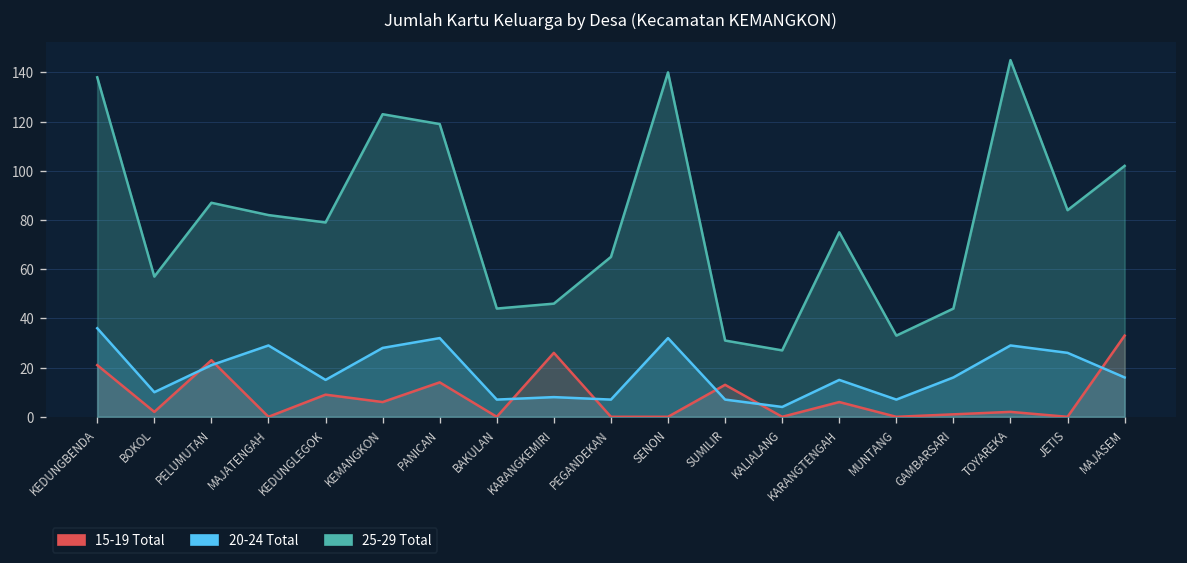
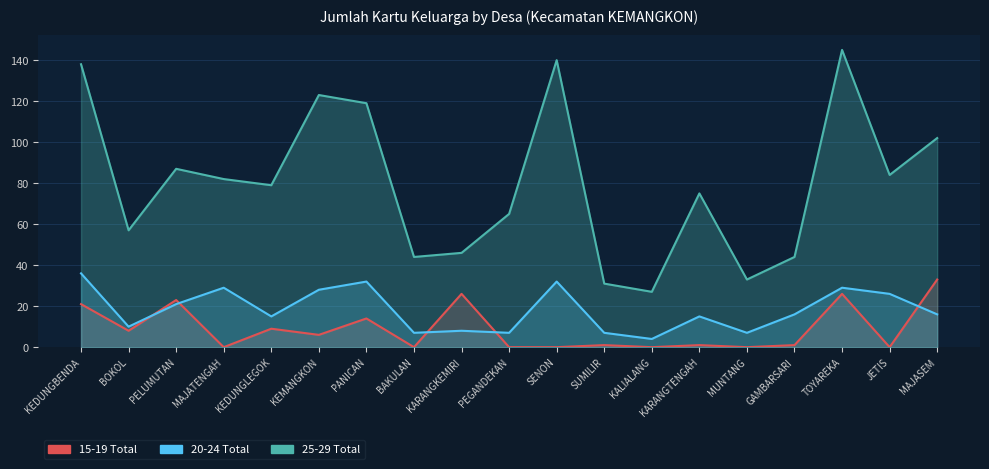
  {
    "15-19 Total": {
      "KEDUNGBENDA": 21,
-     "BOKOL": 2,
+     "BOKOL": 8,
      "PELUMUTAN": 23,
      "MAJATENGAH": 0,
      "KEDUNGLEGOK": 9,
      "KEMANGKON": 6,
      "PANICAN": 14,
      "BAKULAN": 0,
      "KARANGKEMIRI": 26,
      "PEGANDEKAN": 0,
      "SENON": 0,
-     "SUMILIR": 13,
+     "SUMILIR": 1,
      "KALIALANG": 0,
-     "KARANGTENGAH": 6,
+     "KARANGTENGAH": 1,
      "MUNTANG": 0,
      "GAMBARSARI": 1,
-     "TOYAREKA": 2,
+     "TOYAREKA": 26,
      "JETIS": 0,
      "MAJASEM": 33
    }
  }
